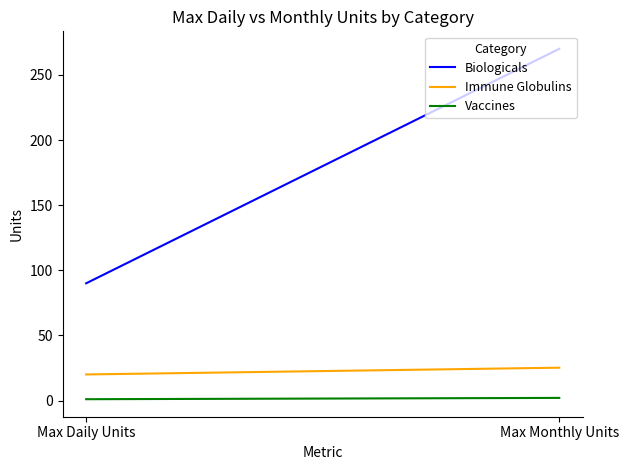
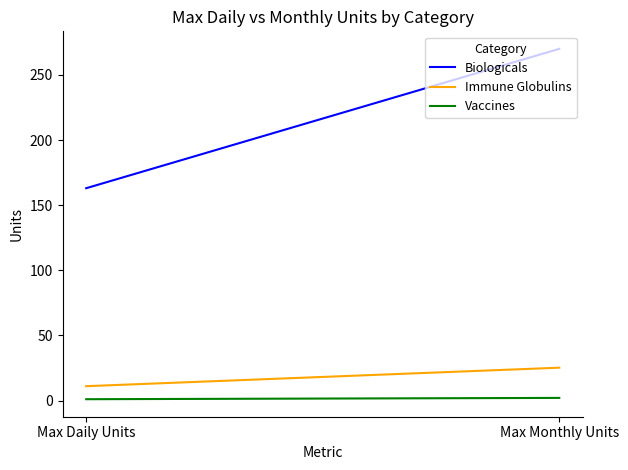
  {
    "Biologicals": {
-     "Max Daily Units": 90
+     "Max Daily Units": 163
    },
    "Immune Globulins": {
-     "Max Daily Units": 20,
+     "Max Daily Units": 11,
      "Max Monthly Units": 25
    },
    "Vaccines": {
      "Max Daily Units": 1,
      "Max Monthly Units": 2
    }
  }
